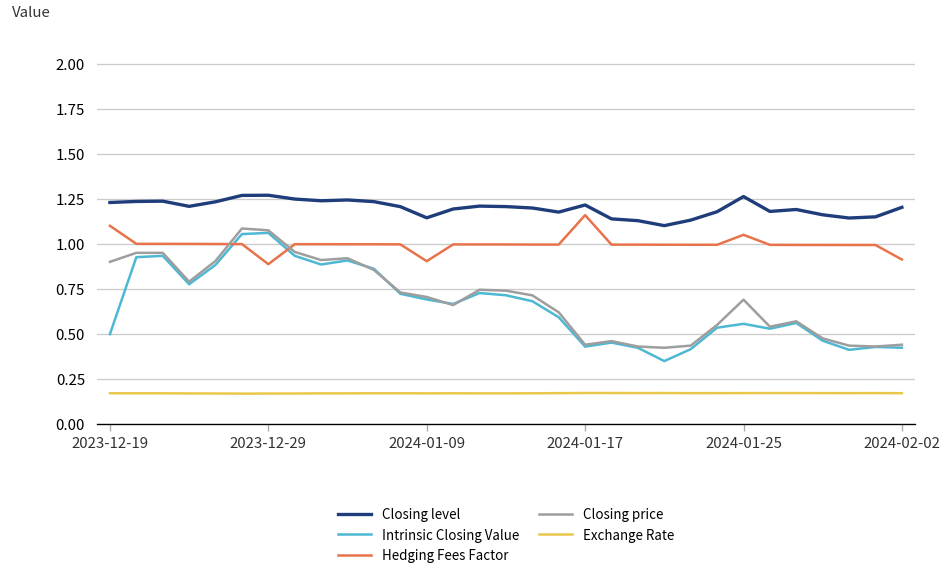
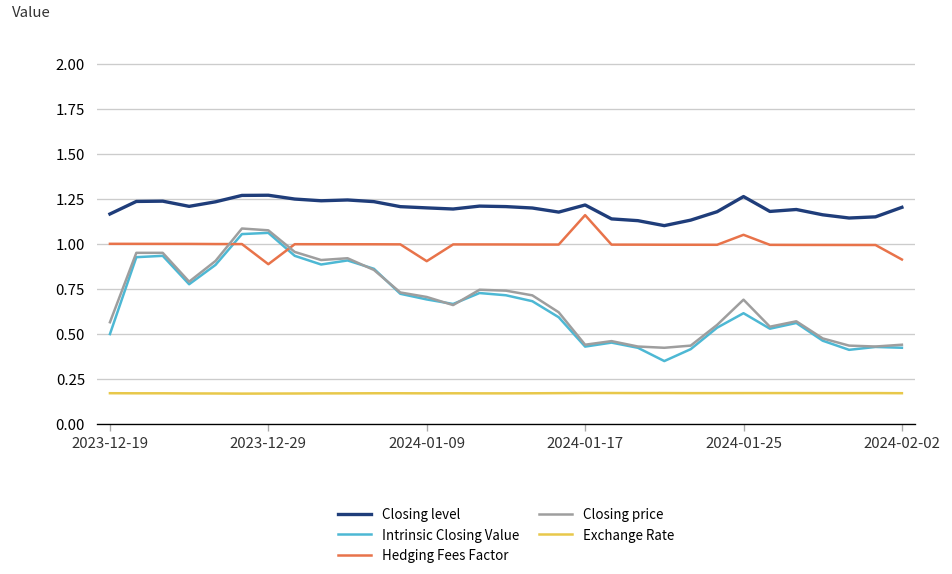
  {
    "Closing level": {
-     "2023-12-19": 1.23,
+     "2023-12-19": 1.17,
      "2023-12-29": 1.27,
-     "2024-01-09": 1.14,
+     "2024-01-09": 1.20,
      "2024-01-17": 1.22,
      "2024-01-25": 1.26,
      "2024-02-02": 1.20
    },
    "Intrinsic Closing Value": {
      "2023-12-19": 0.50,
-     "2024-01-25": 0.56,
+     "2024-01-25": 0.61,
      "2024-02-02": 0.42
    },
    "Hedging Fees Factor": {
-     "2023-12-19": 1.1,
+     "2023-12-19": 1.0,
      "2023-12-29": 0.9,
      "2024-01-09": 0.9,
      "2024-01-17": 1.16,
      "2024-01-25": 1.05,
      "2024-02-02": 0.9
    },
    "Closing price": {
-     "2023-12-19": 0.90,
+     "2023-12-19": 0.56,
      "2024-01-25": 0.69,
      "2024-02-02": 0.44
    },
    "Exchange Rate": {
      "2023-12-19": 0.17,
      "2023-12-29": 0.17,
      "2024-01-09": 0.17,
      "2024-01-17": 0.17,
      "2024-01-25": 0.17,
      "2024-02-02": 0.17
    }
  }
